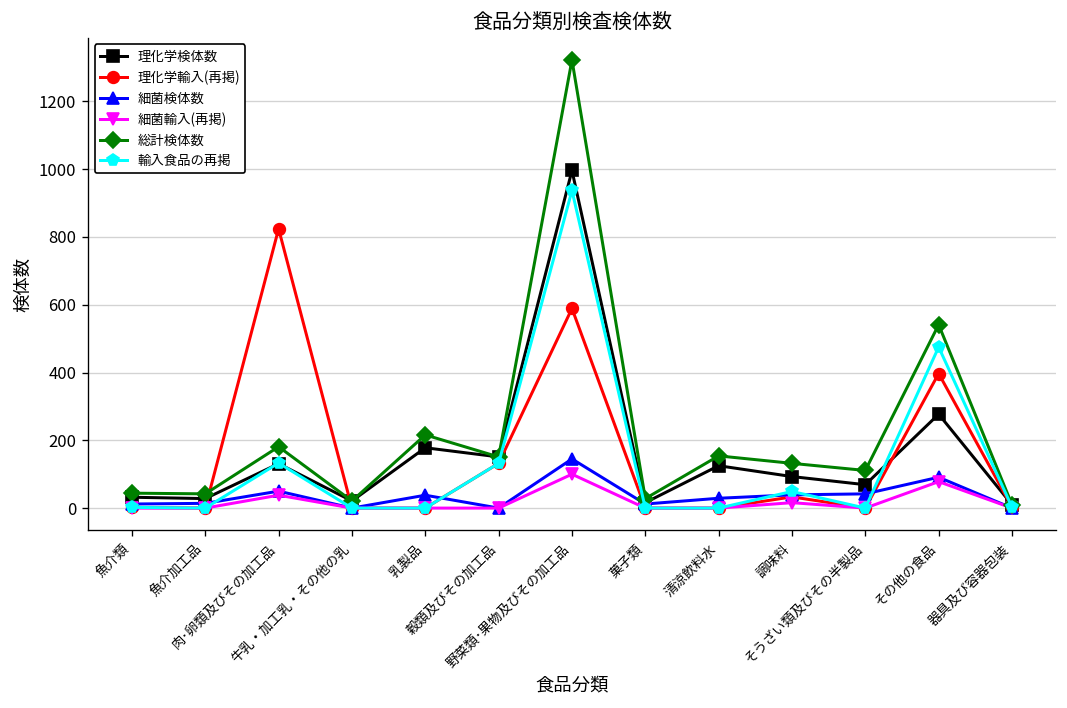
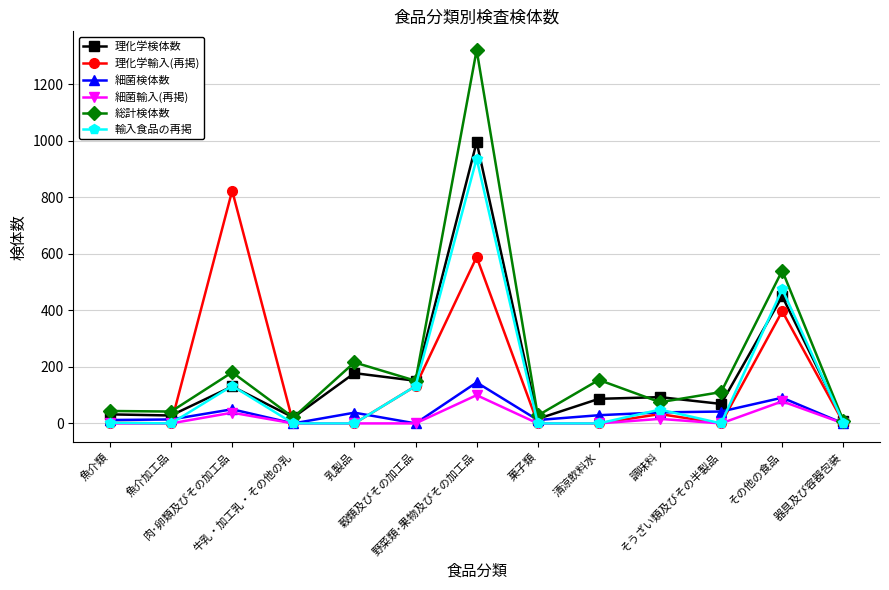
  {
    "理化学検体数": {
      "魚介類": 30,
      "魚介加工品": 30,
      "乳製品": 180,
      "野菜類･果物及びその加工品": 1000,
-     "清涼飲料水": 130,
+     "清涼飲料水": 90,
      "調味料": 90,
      "そうざい類及びその半製品": 70,
-     "その他の食品": 280
+     "その他の食品": 450
    },
    "理化学輸入(再掲)": {
      "肉･卵類及びその加工品": 820,
      "野菜類･果物及びその加工品": 590,
      "その他の食品": 400
    },
    "細菌検体数": {
      "魚介類": 10,
      "魚介加工品": 10,
      "肉･卵類及びその加工品": 50,
      "乳製品": 40,
      "野菜類･果物及びその加工品": 150,
      "清涼飲料水": 30,
      "そうざい類及びその半製品": 40,
      "その他の食品": 90
    },
    "細菌輸入(再掲)": {
      "肉･卵類及びその加工品": 40,
      "野菜類･果物及びその加工品": 100,
      "調味料": 20,
      "その他の食品": 80
    },
    "総計検体数": {
      "魚介類": 40,
      "魚介加工品": 40,
      "肉･卵類及びその加工品": 180,
      "乳製品": 220,
      "野菜類･果物及びその加工品": 1320,
      "菓子類": 30,
      "清涼飲料水": 150,
-     "調味料": 130,
+     "調味料": 80,
      "そうざい類及びその半製品": 110,
      "その他の食品": 540
    },
    "輸入食品の再掲": {
      "野菜類･果物及びその加工品": 940,
      "調味料": 50,
      "その他の食品": 480
    }
  }
